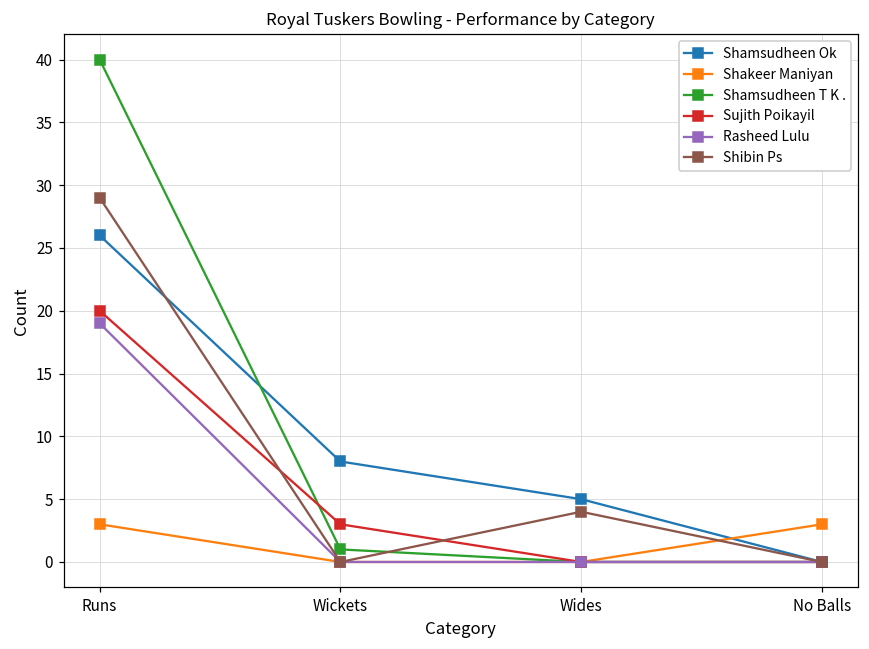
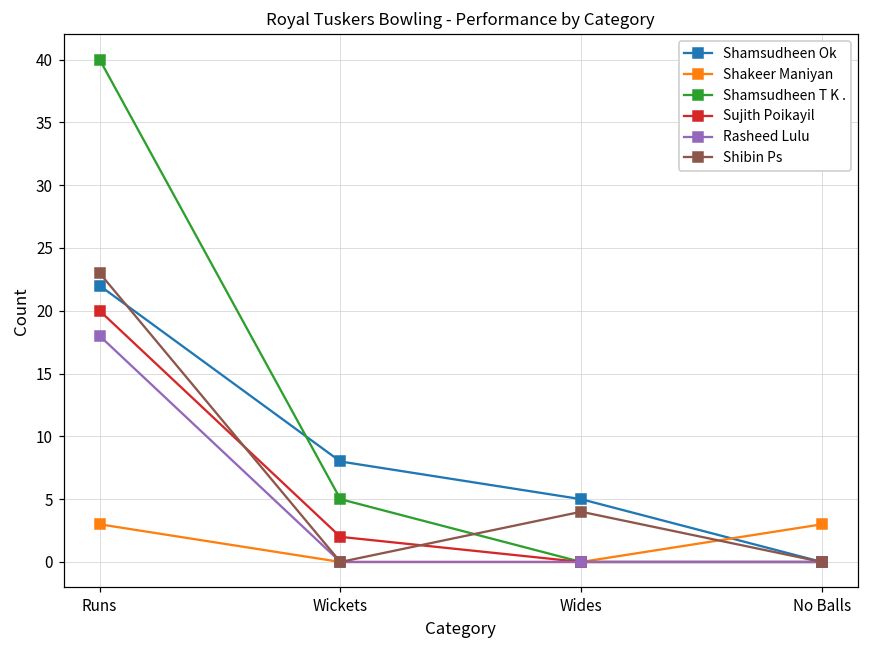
  {
    "Shamsudheen Ok": {
-     "Runs": 26,
+     "Runs": 22,
      "Wickets": 8,
      "Wides": 5
    },
    "Shakeer Maniyan": {
      "Runs": 3,
      "No Balls": 3
    },
    "Shamsudheen T K .": {
      "Runs": 40,
-     "Wickets": 1
+     "Wickets": 5
    },
    "Sujith Poikayil": {
      "Runs": 20,
-     "Wickets": 3
+     "Wickets": 2
    },
    "Rasheed Lulu": {
-     "Runs": 19
+     "Runs": 18
    },
    "Shibin Ps": {
-     "Runs": 29,
+     "Runs": 23,
      "Wides": 4
    }
  }
